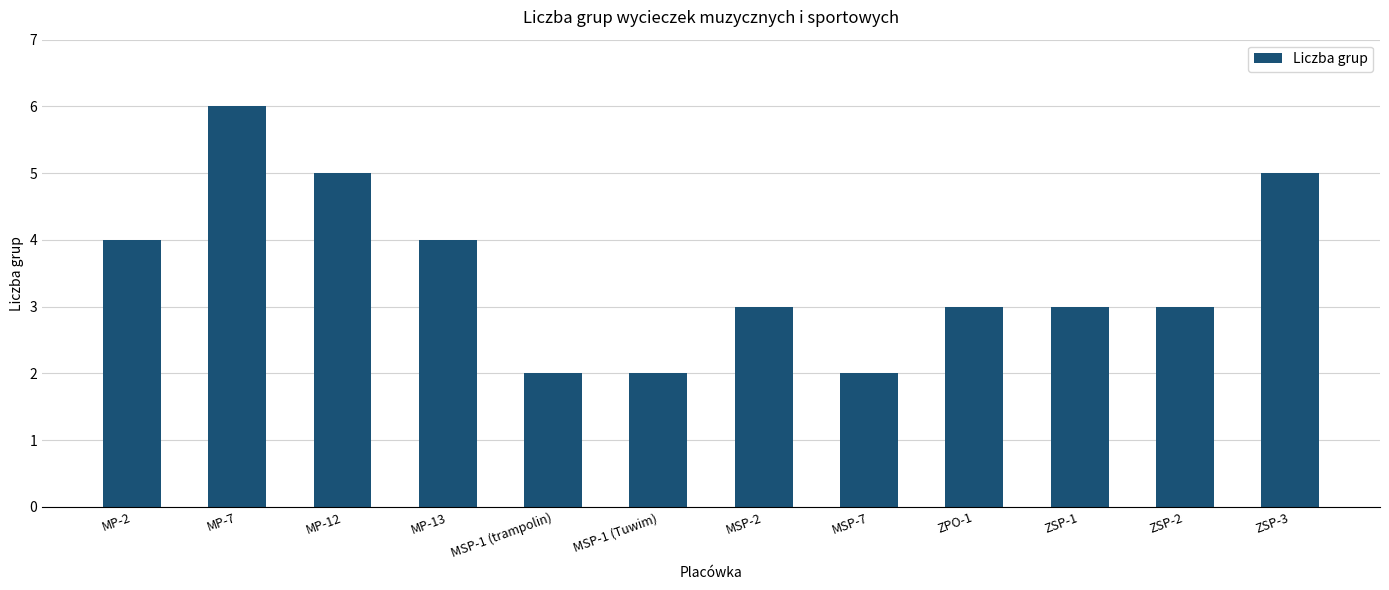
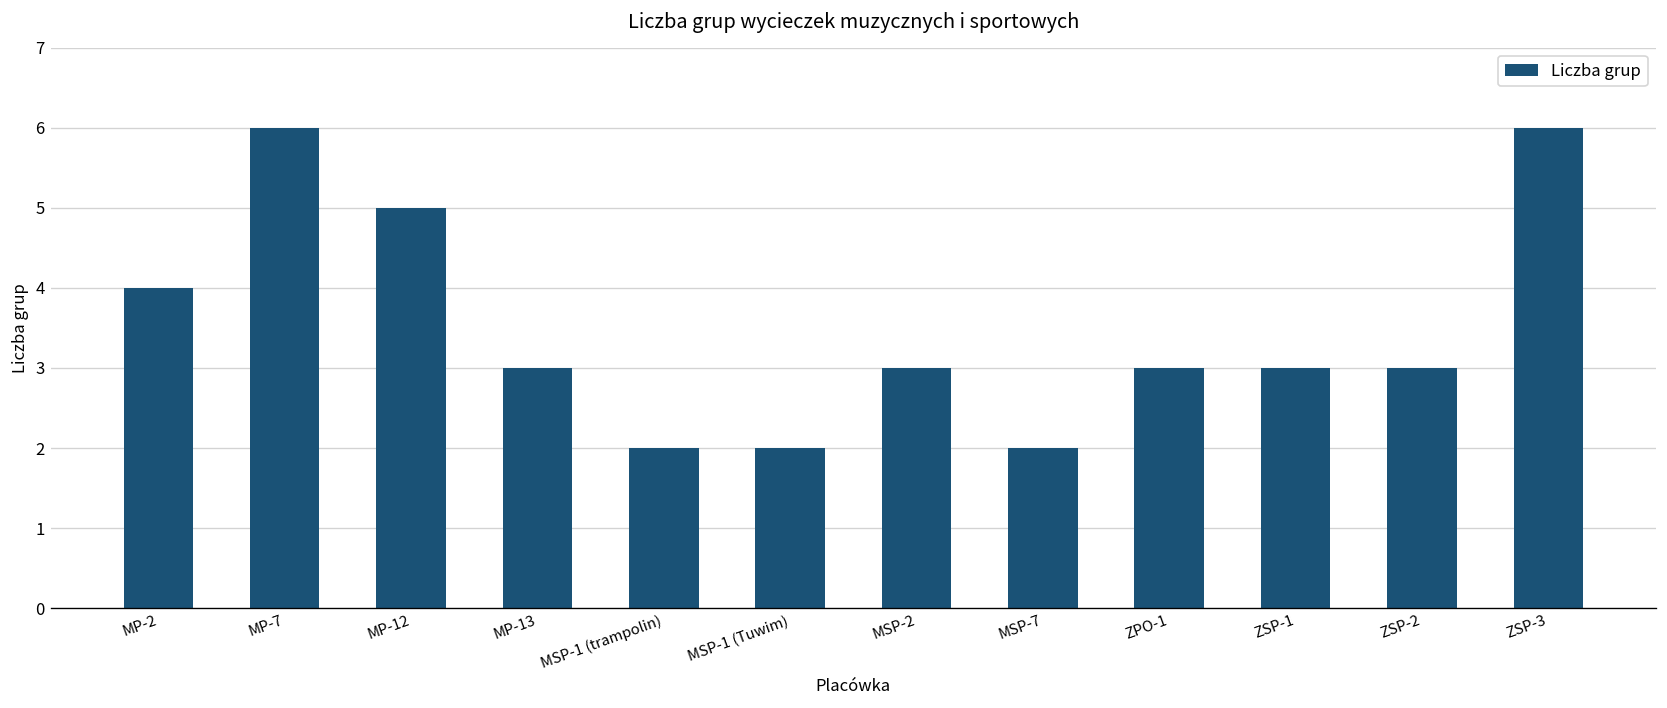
  {
    "MP-2": 4,
    "MP-7": 6,
    "MP-12": 5,
-   "MP-13": 4,
+   "MP-13": 3,
    "MSP-1 (trampolin)": 2,
    "MSP-1 (Tuwim)": 2,
    "MSP-2": 3,
    "MSP-7": 2,
    "ZPO-1": 3,
    "ZSP-1": 3,
    "ZSP-2": 3,
-   "ZSP-3": 5
+   "ZSP-3": 6
  }
